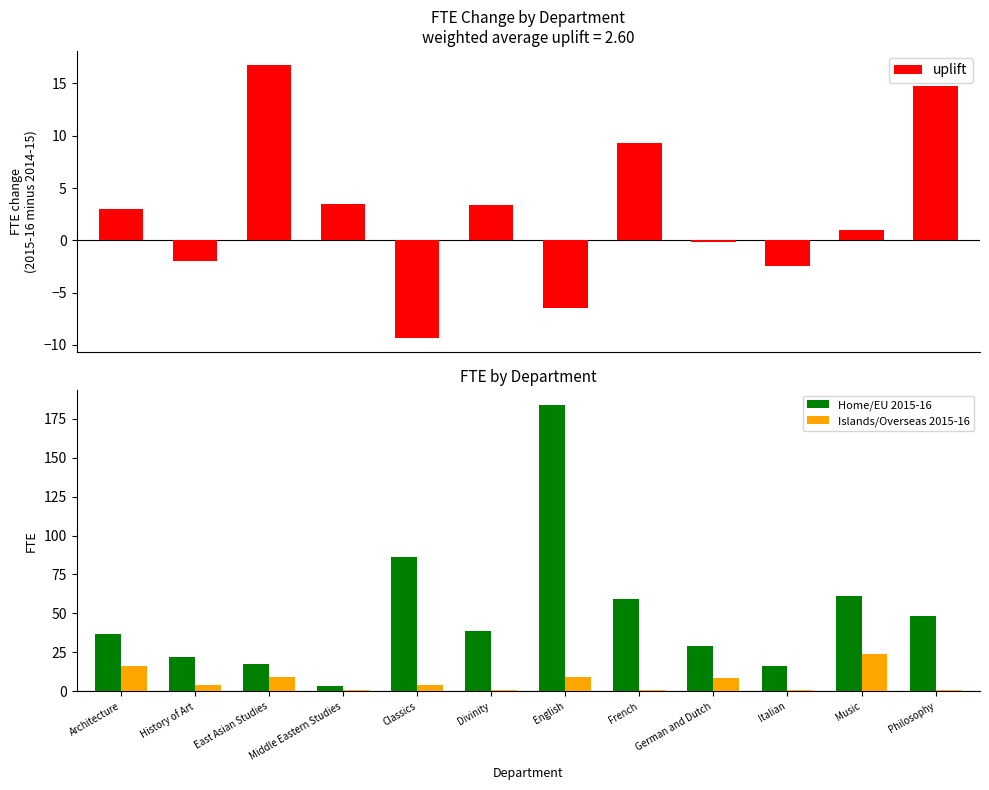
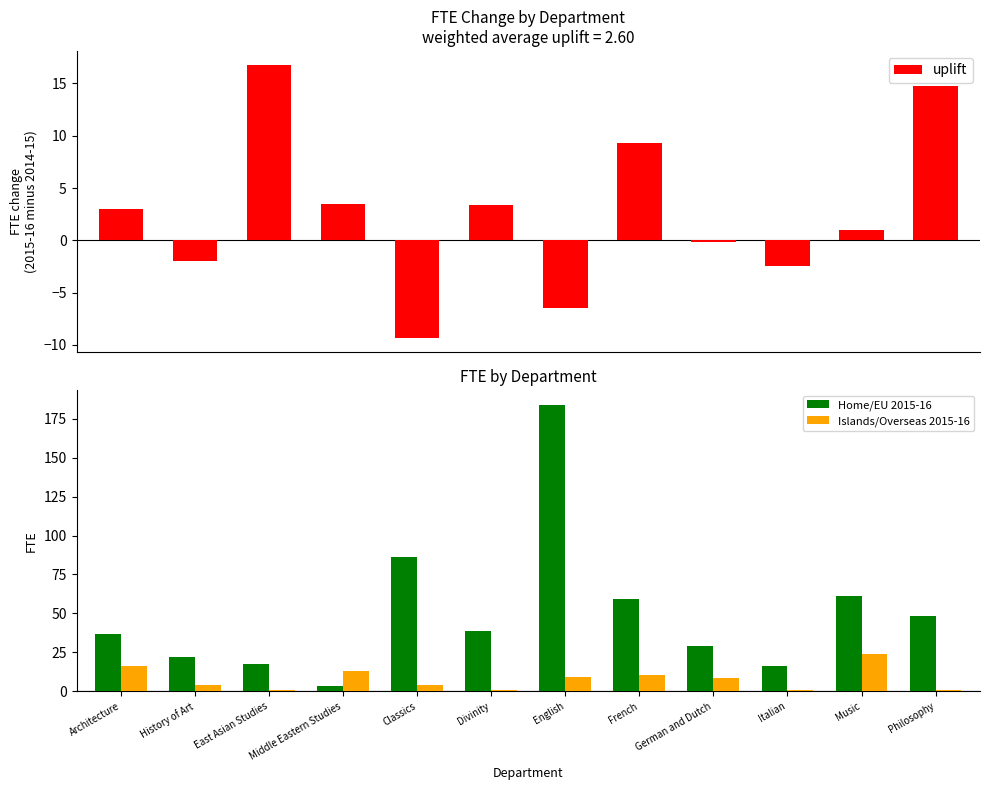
  {
    "FTE by Department": {
      "Home/EU 2015-16": {
        "Architecture": 37,
        "History of Art": 22,
        "East Asian Studies": 18,
        "Middle Eastern Studies": 4,
        "Classics": 86,
        "Divinity": 39,
        "English": 184,
        "French": 59,
        "German and Dutch": 29,
        "Italian": 16,
        "Music": 61,
        "Philosophy": 49
      },
      "Islands/Overseas 2015-16": {
        "Architecture": 17,
        "History of Art": 4,
-       "East Asian Studies": 9,
-       "Middle Eastern Studies": 1,
+       "East Asian Studies": 1,
+       "Middle Eastern Studies": 13,
        "Classics": 4,
        "English": 9,
-       "French": 1,
+       "French": 10,
        "German and Dutch": 9,
        "Music": 24
      }
    }
  }
